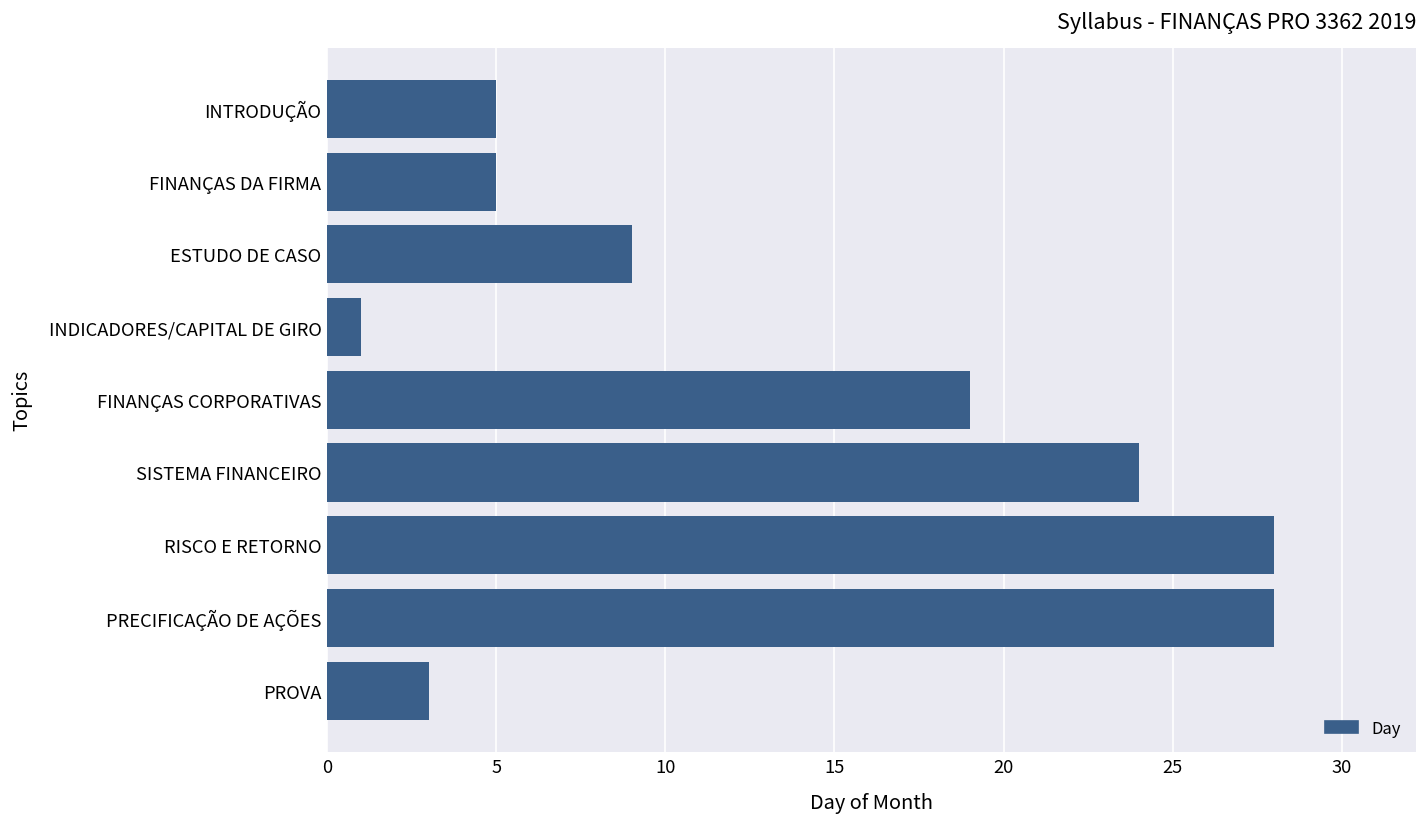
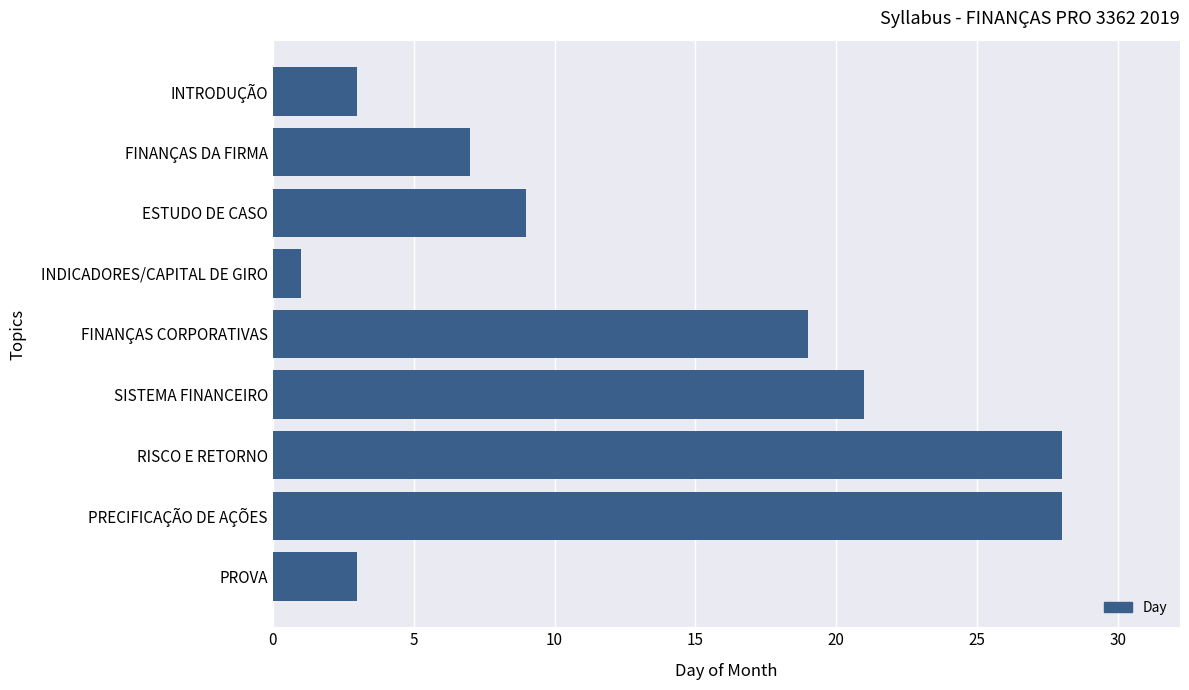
  {
-   "INTRODUÇÃO": 5,
-   "FINANÇAS DA FIRMA": 5,
+   "INTRODUÇÃO": 3,
+   "FINANÇAS DA FIRMA": 7,
    "ESTUDO DE CASO": 9,
    "INDICADORES/CAPITAL DE GIRO": 1,
    "FINANÇAS CORPORATIVAS": 19,
-   "SISTEMA FINANCEIRO": 24,
+   "SISTEMA FINANCEIRO": 21,
    "RISCO E RETORNO": 28,
    "PRECIFICAÇÃO DE AÇÕES": 28,
    "PROVA": 3
  }
